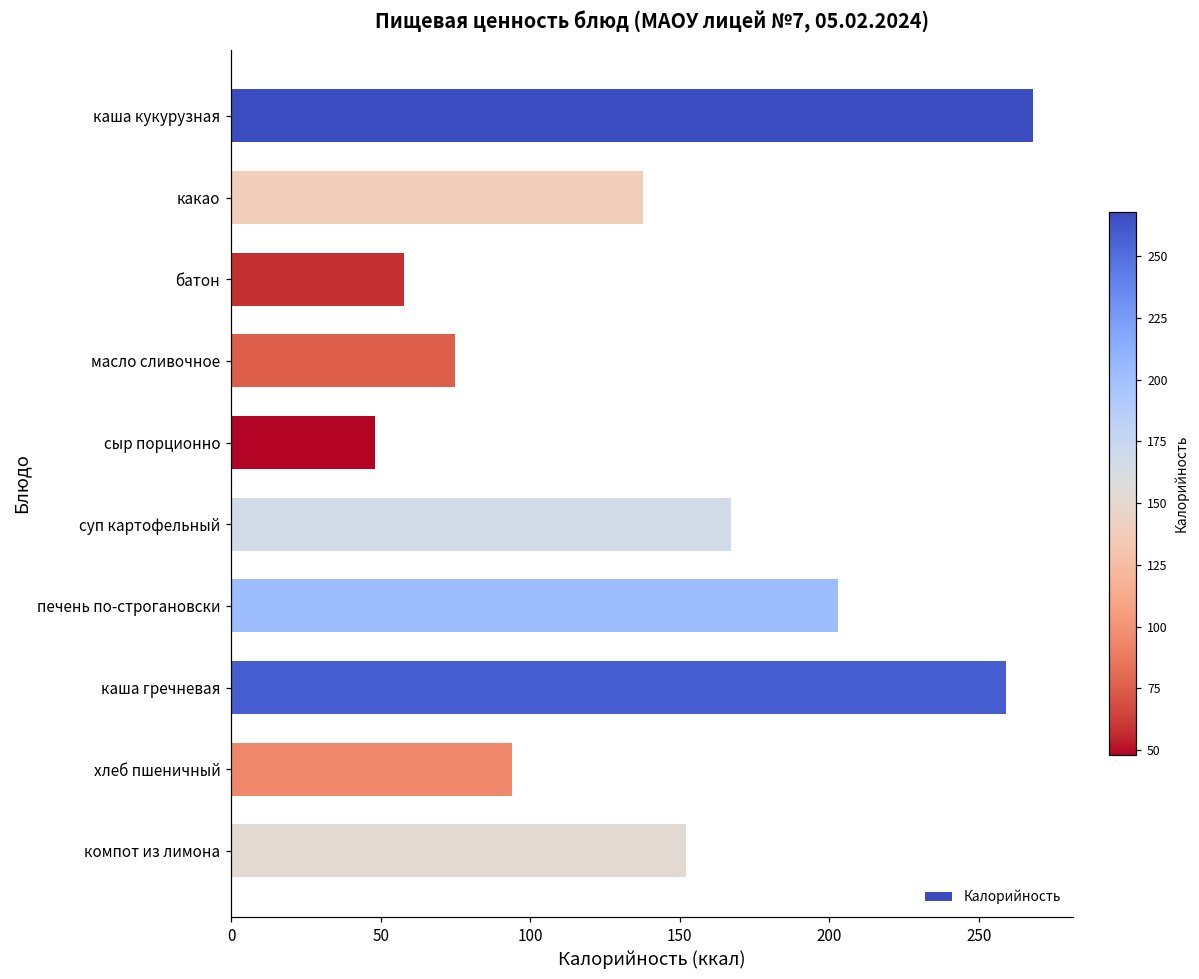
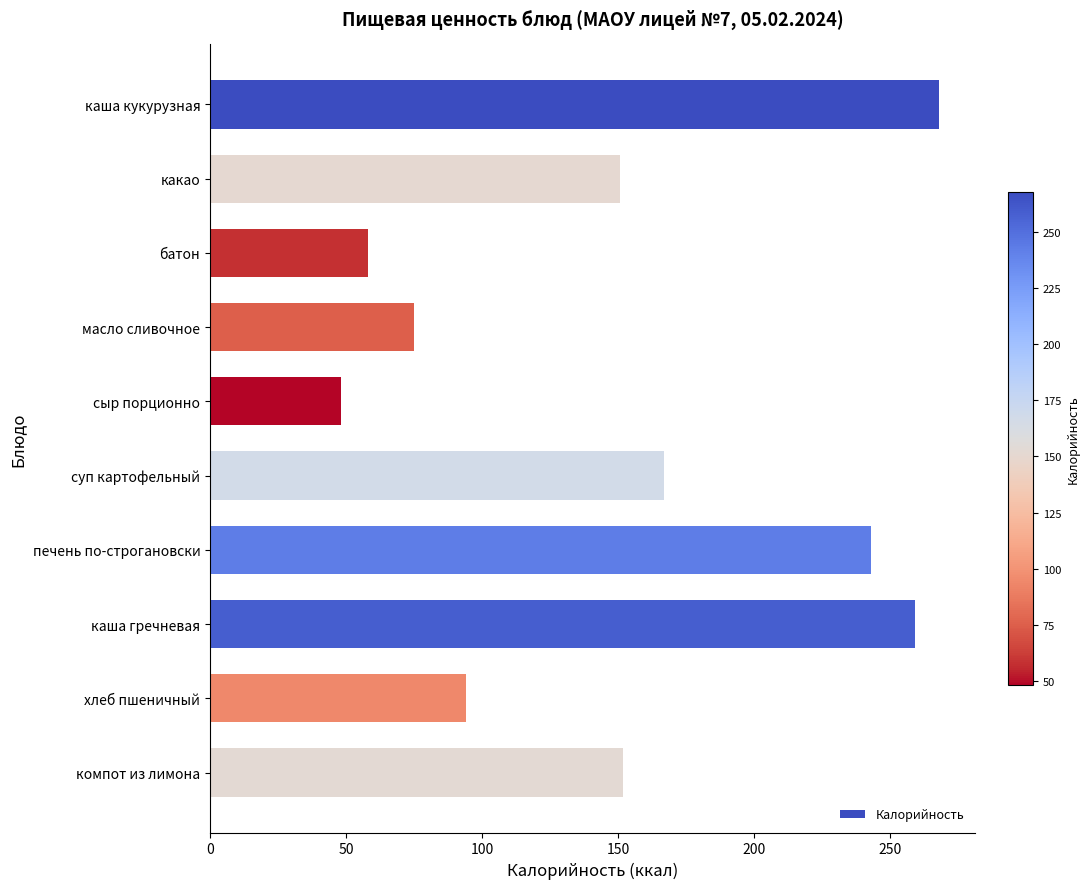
  {
    "каша кукурузная": 268,
-   "какао": 138,
+   "какао": 151,
    "батон": 58,
    "масло сливочное": 75,
    "сыр порционно": 48,
    "суп картофельный": 167,
-   "печень по-строгановски": 203,
+   "печень по-строгановски": 243,
    "каша гречневая": 259,
    "хлеб пшеничный": 94,
    "компот из лимона": 152
  }
